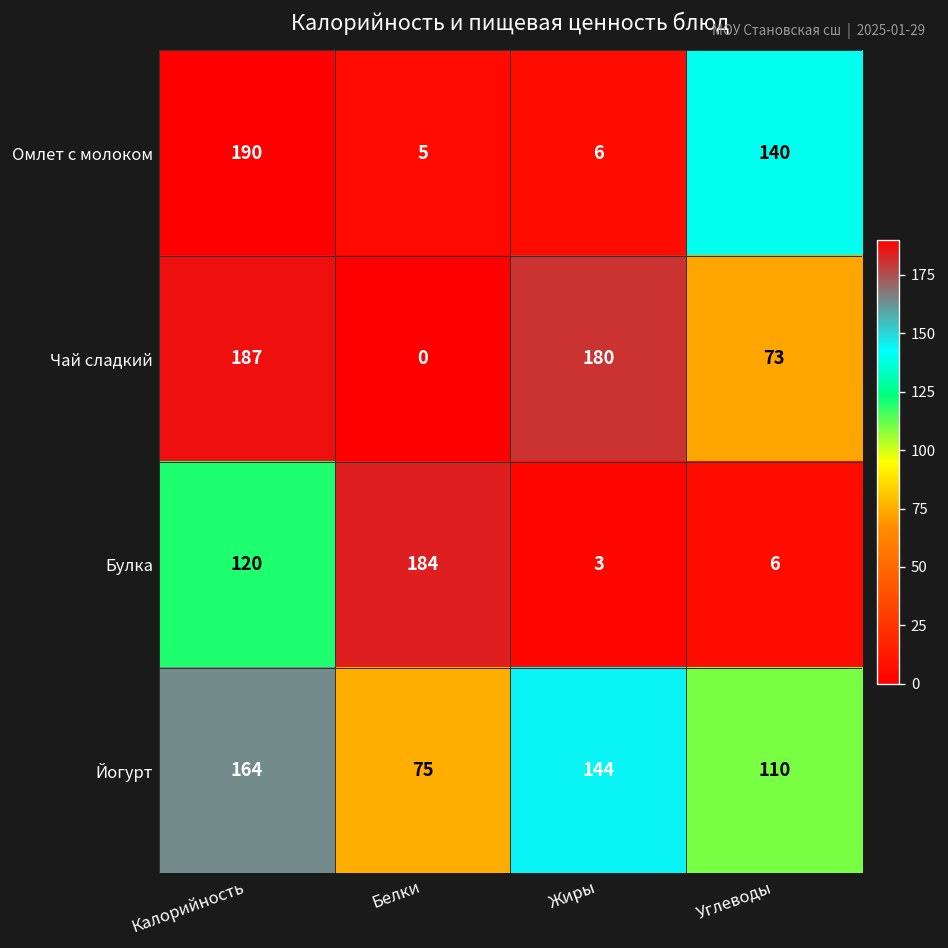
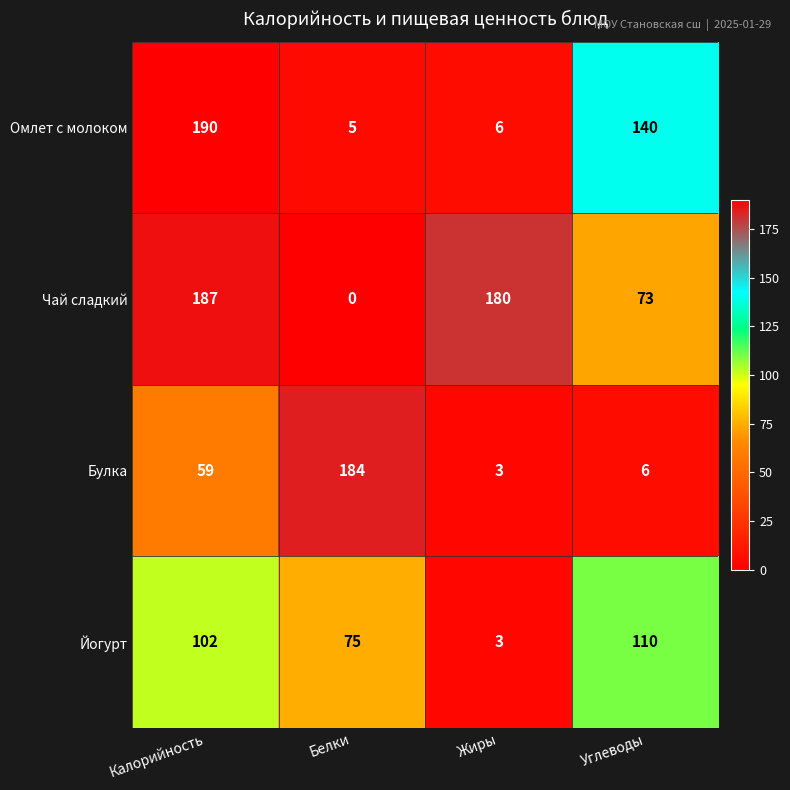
  {
    "Омлет с молоком": {
      "Калорийность": 190,
      "Белки": 5,
      "Жиры": 6,
      "Углеводы": 140
    },
    "Чай сладкий": {
      "Калорийность": 187,
      "Белки": 0,
      "Жиры": 180,
      "Углеводы": 73
    },
    "Булка": {
-     "Калорийность": 120,
+     "Калорийность": 59,
      "Белки": 184,
      "Жиры": 3,
      "Углеводы": 6
    },
    "Йогурт": {
-     "Калорийность": 164,
+     "Калорийность": 102,
      "Белки": 75,
-     "Жиры": 144,
+     "Жиры": 3,
      "Углеводы": 110
    }
  }
